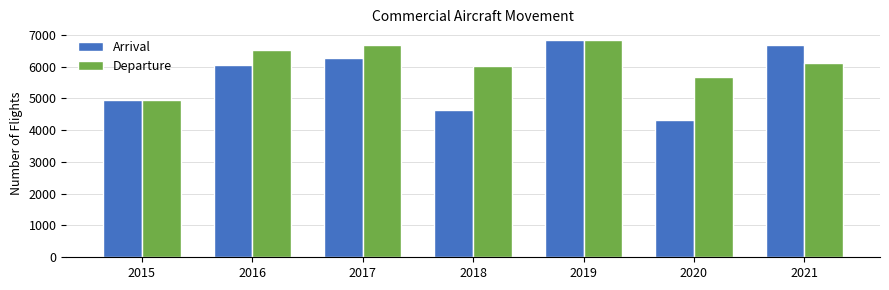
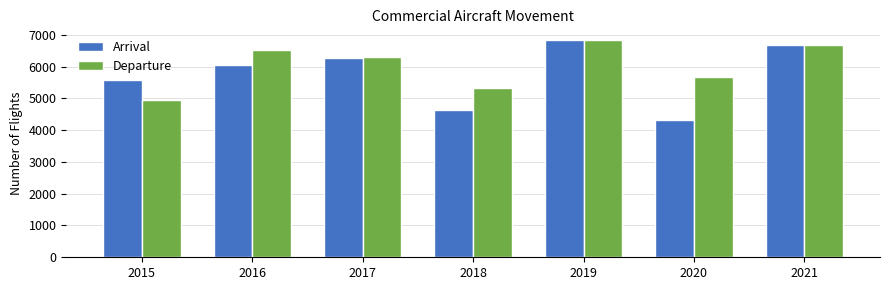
  {
    "Arrival": {
-     "2015": 5000,
+     "2015": 5600,
      "2016": 6100,
      "2017": 6300,
      "2018": 4600,
      "2019": 6800,
      "2020": 4300,
      "2021": 6700
    },
    "Departure": {
      "2015": 5000,
      "2016": 6500,
-     "2017": 6700,
-     "2018": 6000,
+     "2017": 6300,
+     "2018": 5300,
      "2019": 6800,
      "2020": 5700,
-     "2021": 6100
+     "2021": 6700
    }
  }
